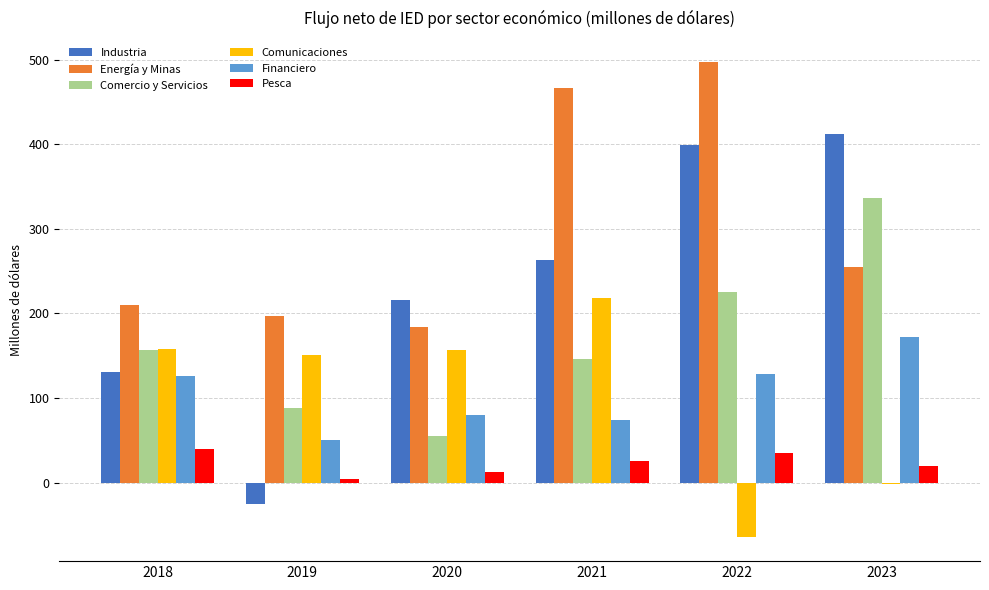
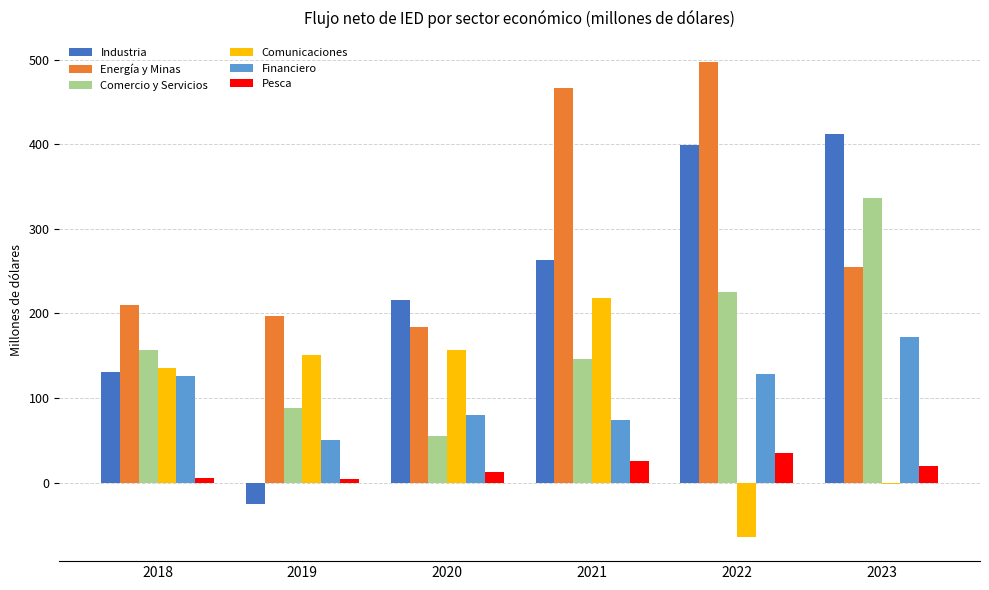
  {
    "Energía y Minas": {
      "2018": 210,
      "2019": 200,
      "2020": 180,
      "2021": 470,
      "2022": 500,
      "2023": 250
    },
    "Comercio y Servicios": {
      "2018": 160,
      "2019": 90,
      "2020": 60,
      "2021": 150,
      "2022": 230,
      "2023": 340
    },
    "Comunicaciones": {
-     "2018": 160,
+     "2018": 140,
      "2019": 150,
      "2020": 160,
      "2021": 220,
      "2022": -60
    },
    "Pesca": {
-     "2018": 40,
+     "2018": 10,
      "2019": 0,
      "2020": 10,
      "2021": 20,
      "2022": 40,
      "2023": 20
    }
  }
